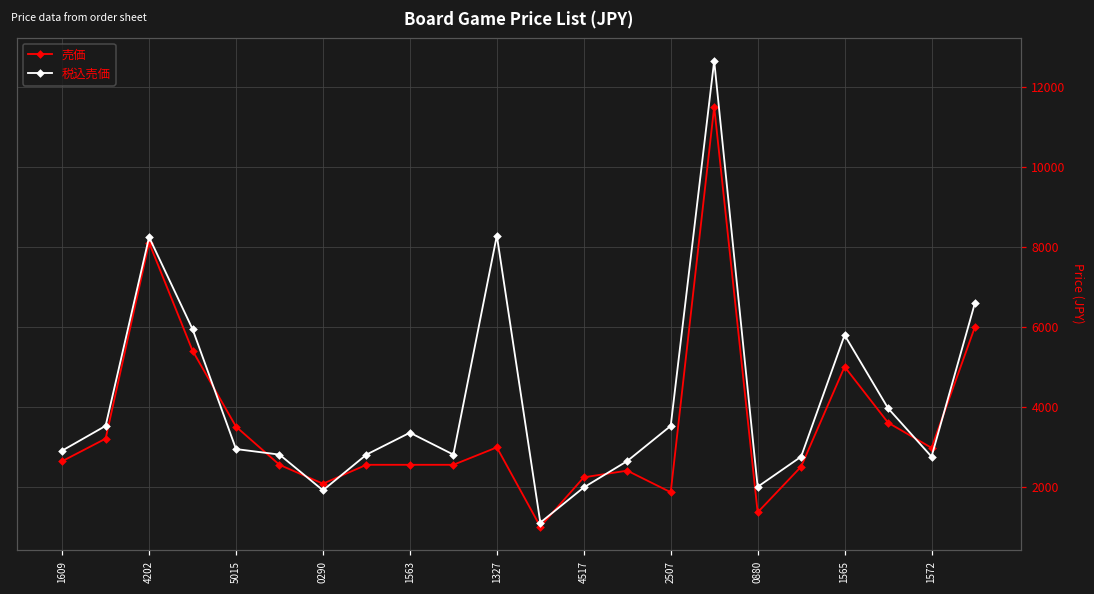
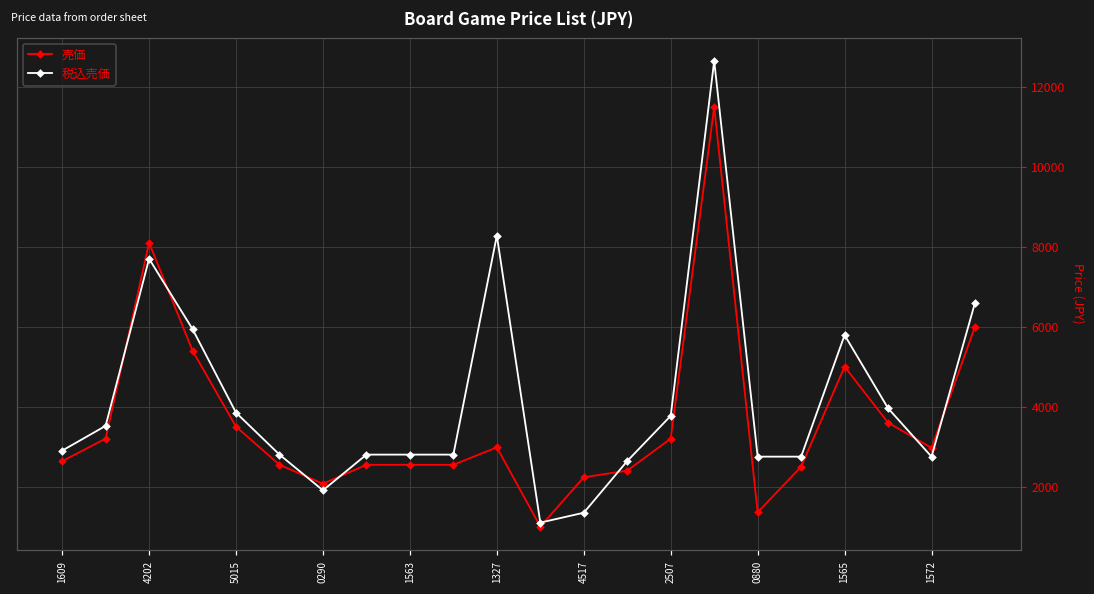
  {
    "売価": {
      "1609": 2600,
      "4202": 8100,
      "5015": 3500,
      "0290": 2100,
      "1563": 2500,
      "1327": 3000,
      "4517": 2200,
-     "2507": 1900,
+     "2507": 3200,
      "0880": 1400,
      "1565": 5000,
      "1572": 3000
    },
    "税込売価": {
      "1609": 2900,
-     "4202": 8200,
-     "5015": 2900,
+     "4202": 7700,
+     "5015": 3900,
      "0290": 1900,
-     "1563": 3300,
+     "1563": 2800,
      "1327": 8300,
-     "4517": 2000,
-     "2507": 3500,
-     "0880": 2000,
+     "4517": 1300,
+     "2507": 3800,
+     "0880": 2800,
      "1565": 5800,
      "1572": 2800
    }
  }
